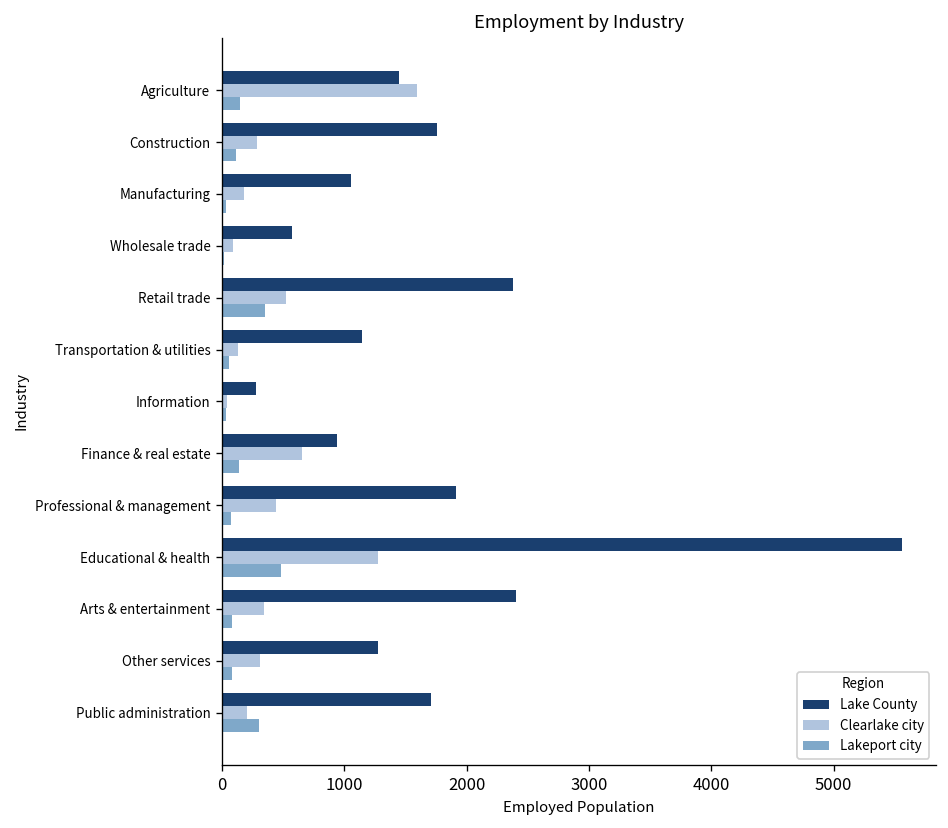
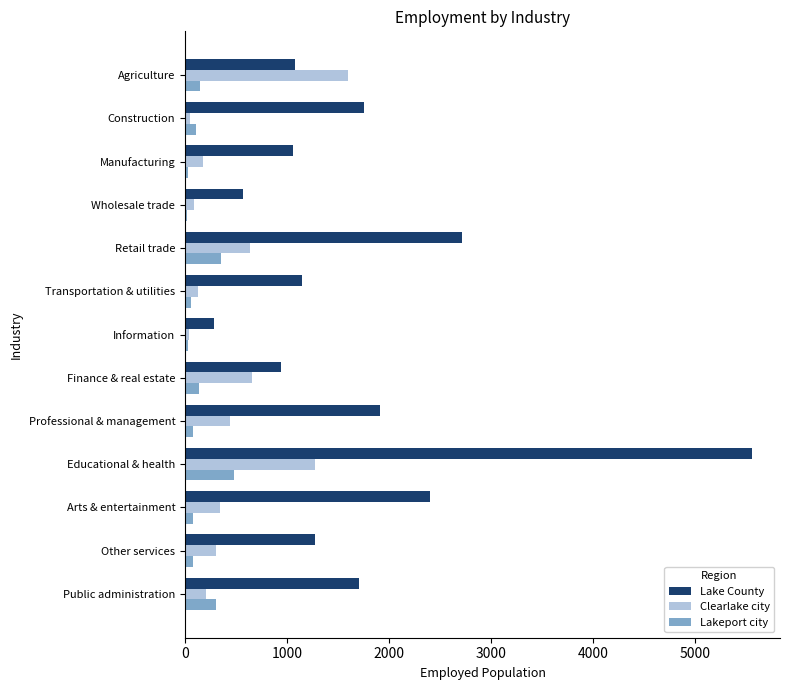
  {
    "Lake County": {
-     "Agriculture": 1450,
+     "Agriculture": 1080,
      "Construction": 1760,
      "Manufacturing": 1060,
      "Wholesale trade": 570,
-     "Retail trade": 2380,
+     "Retail trade": 2720,
      "Transportation & utilities": 1140,
      "Information": 280,
      "Finance & real estate": 940,
      "Professional & management": 1910,
      "Educational & health": 5560,
      "Arts & entertainment": 2400,
      "Other services": 1280,
      "Public administration": 1710
    },
    "Clearlake city": {
      "Agriculture": 1600,
-     "Construction": 290,
+     "Construction": 50,
      "Manufacturing": 180,
      "Wholesale trade": 90,
-     "Retail trade": 520,
+     "Retail trade": 640,
      "Transportation & utilities": 130,
      "Information": 40,
      "Finance & real estate": 660,
      "Professional & management": 440,
      "Educational & health": 1280,
      "Arts & entertainment": 340,
      "Other services": 310,
      "Public administration": 210
    },
    "Lakeport city": {
      "Agriculture": 140,
      "Construction": 110,
      "Manufacturing": 30,
      "Retail trade": 350,
      "Transportation & utilities": 60,
      "Information": 30,
      "Finance & real estate": 140,
      "Professional & management": 80,
      "Educational & health": 480,
      "Arts & entertainment": 80,
      "Other services": 80,
      "Public administration": 300
    }
  }
